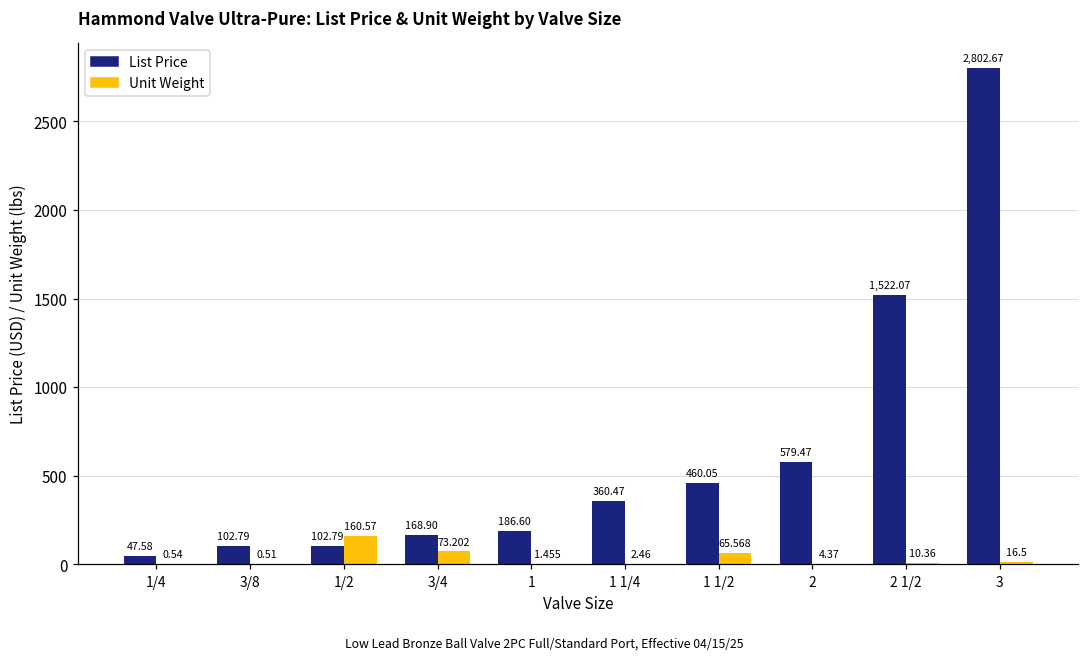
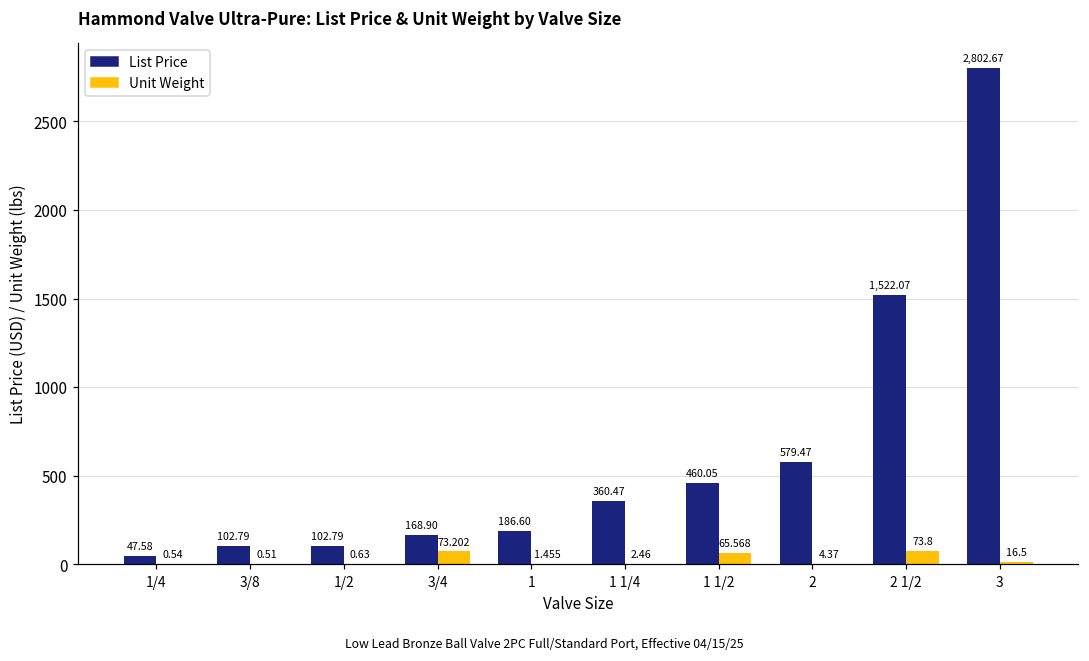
  {
    "List Price": {
      "1/4": "47.58",
      "3/8": "102.79",
      "1/2": "102.79",
      "3/4": "168.90",
      "1": "186.60",
      "1 1/4": "360.47",
      "1 1/2": "460.05",
      "2": "579.47",
      "2 1/2": "1,522.07",
      "3": "2,802.67"
    },
    "Unit Weight": {
      "1/4": "0.54",
      "3/8": "0.51",
-     "1/2": "160.57",
+     "1/2": "0.63",
      "3/4": "73.202",
      "1": "1.455",
      "1 1/4": "2.46",
      "1 1/2": "65.568",
      "2": "4.37",
-     "2 1/2": "10.36",
+     "2 1/2": "73.8",
      "3": "16.5"
    }
  }
